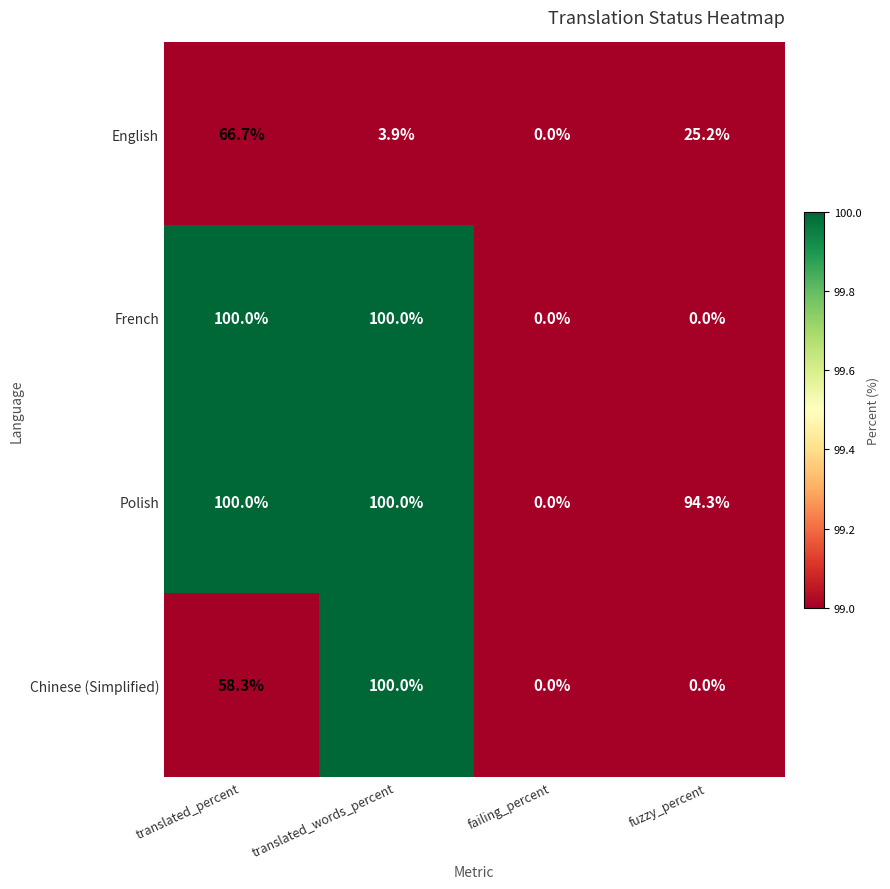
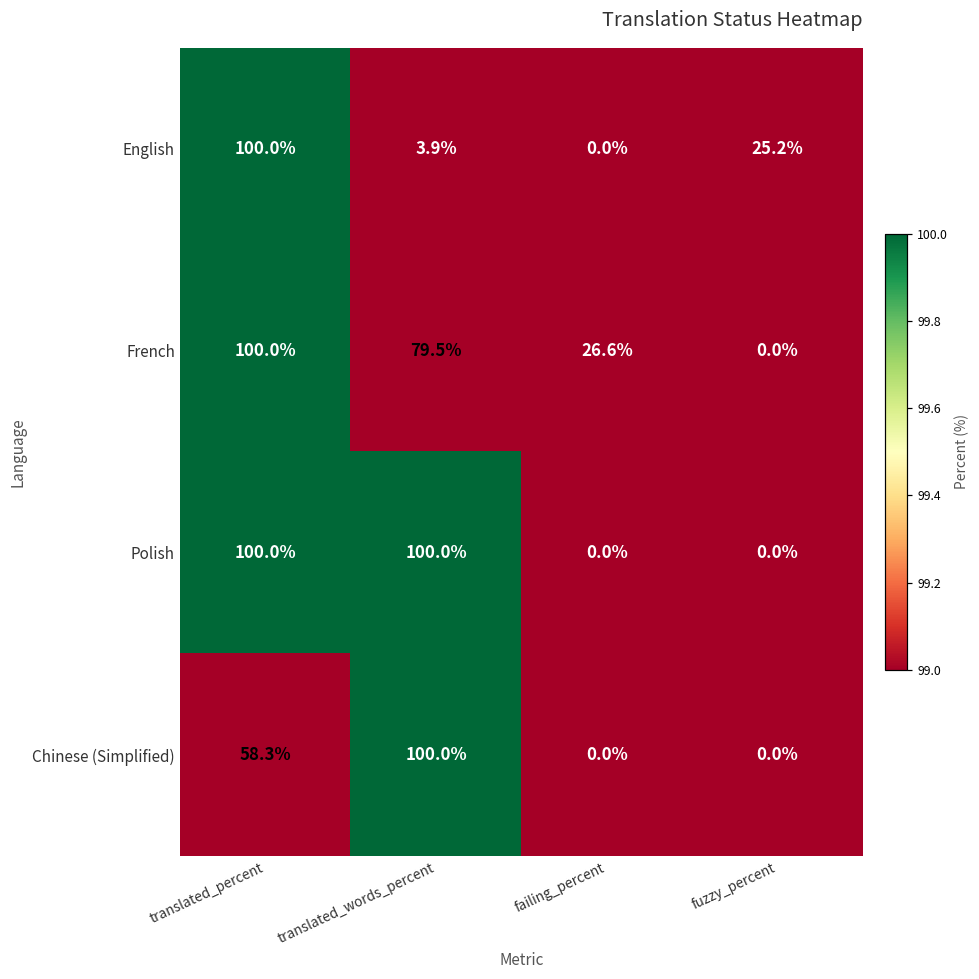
  {
    "English": {
-     "translated_percent": "66.7%",
+     "translated_percent": "100.0%",
      "translated_words_percent": "3.9%",
      "failing_percent": "0.0%",
      "fuzzy_percent": "25.2%"
    },
    "French": {
      "translated_percent": "100.0%",
-     "translated_words_percent": "100.0%",
-     "failing_percent": "0.0%",
+     "translated_words_percent": "79.5%",
+     "failing_percent": "26.6%",
      "fuzzy_percent": "0.0%"
    },
    "Polish": {
      "translated_percent": "100.0%",
      "translated_words_percent": "100.0%",
      "failing_percent": "0.0%",
-     "fuzzy_percent": "94.3%"
+     "fuzzy_percent": "0.0%"
    },
    "Chinese (Simplified)": {
      "translated_percent": "58.3%",
      "translated_words_percent": "100.0%",
      "failing_percent": "0.0%",
      "fuzzy_percent": "0.0%"
    }
  }
